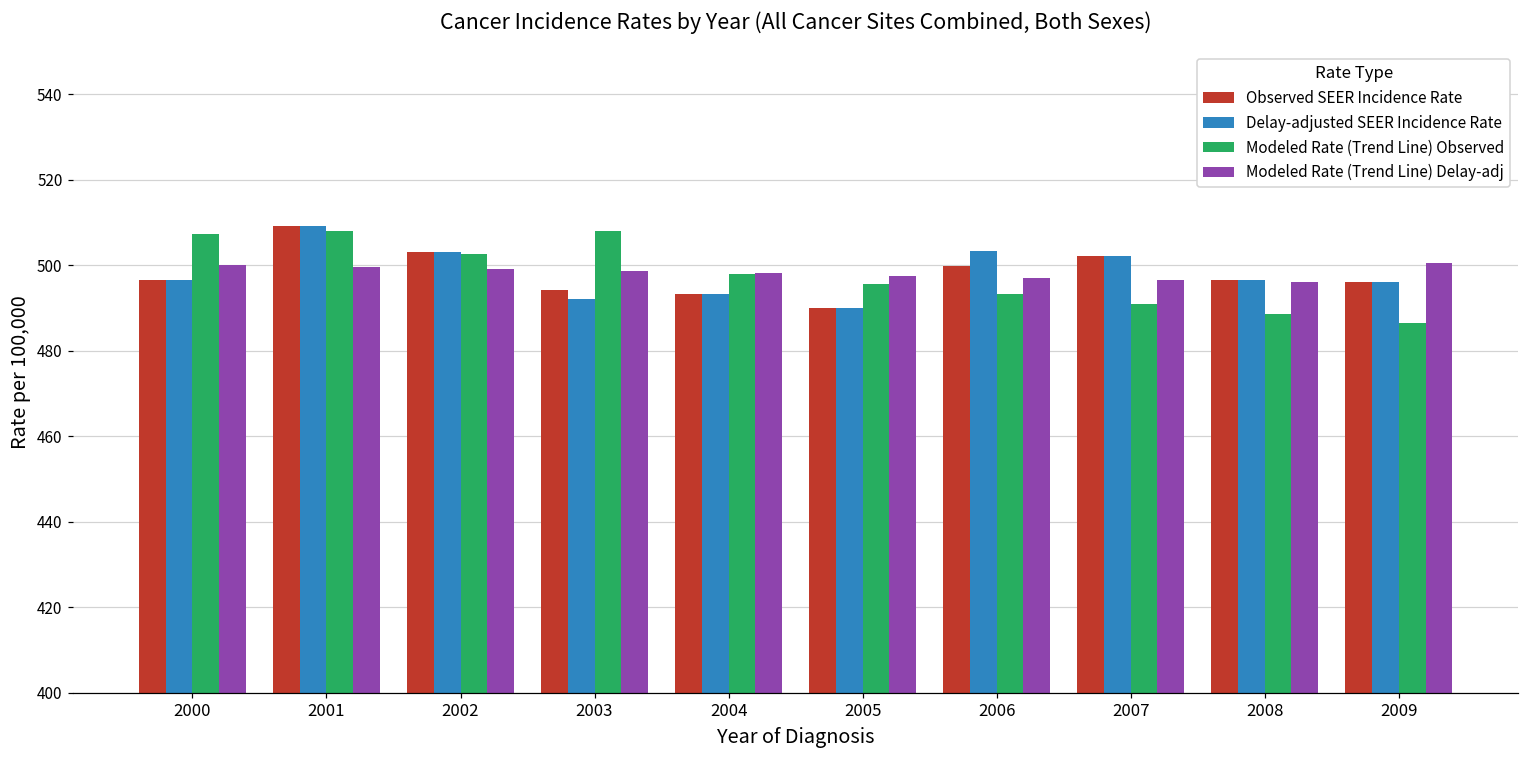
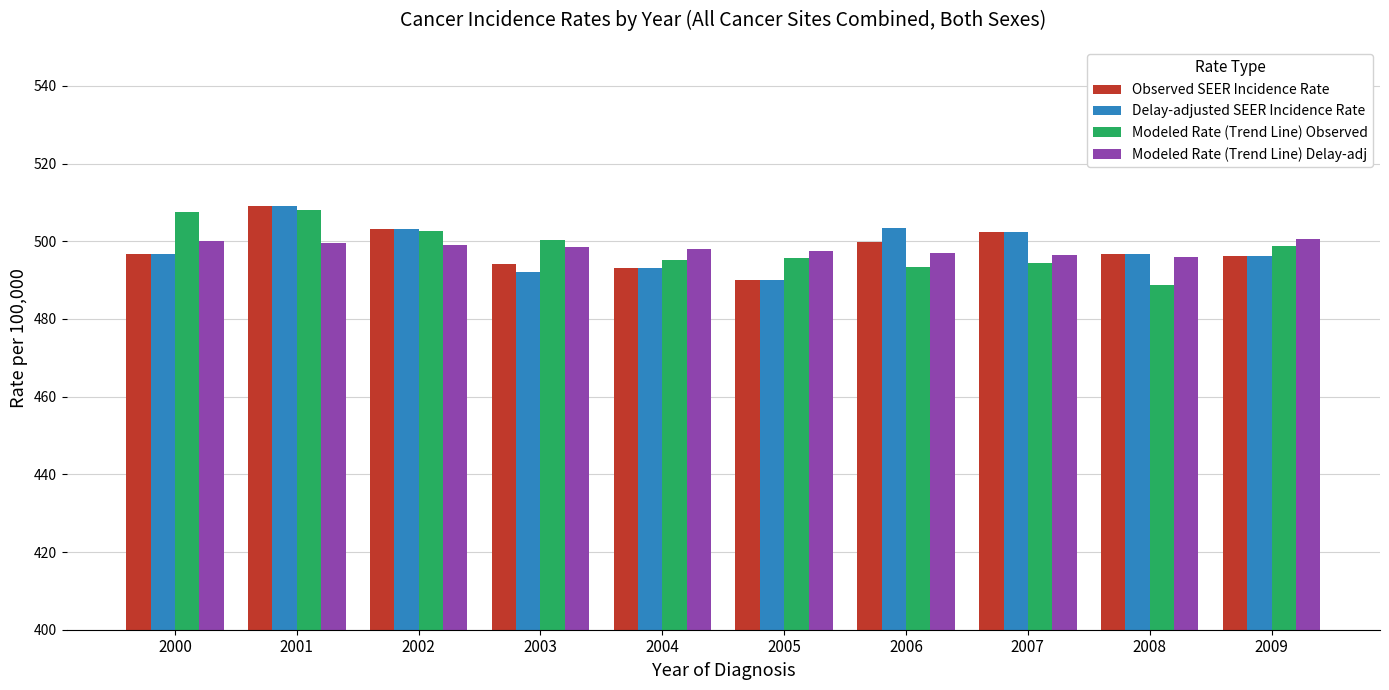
  {
    "Observed SEER Incidence Rate": {
      "2000": 497,
      "2001": 509,
      "2002": 503,
      "2003": 494,
      "2004": 493,
      "2005": 490,
      "2006": 500,
      "2007": 502,
      "2008": 497,
      "2009": 496
    },
    "Delay-adjusted SEER Incidence Rate": {
      "2000": 497,
      "2001": 509,
      "2002": 503,
      "2003": 492,
      "2004": 493,
      "2005": 490,
      "2006": 503,
      "2007": 502,
      "2008": 497,
      "2009": 496
    },
    "Modeled Rate (Trend Line) Observed": {
      "2000": 507,
      "2001": 508,
      "2002": 503,
-     "2003": 508,
-     "2004": 498,
+     "2003": 500,
+     "2004": 495,
      "2005": 496,
      "2006": 493,
-     "2007": 491,
+     "2007": 494,
      "2008": 489,
-     "2009": 486
+     "2009": 499
    },
    "Modeled Rate (Trend Line) Delay-adj": {
      "2000": 500,
      "2001": 500,
      "2002": 499,
      "2003": 499,
      "2004": 498,
      "2005": 498,
      "2006": 497,
      "2007": 497,
      "2008": 496,
      "2009": 501
    }
  }
